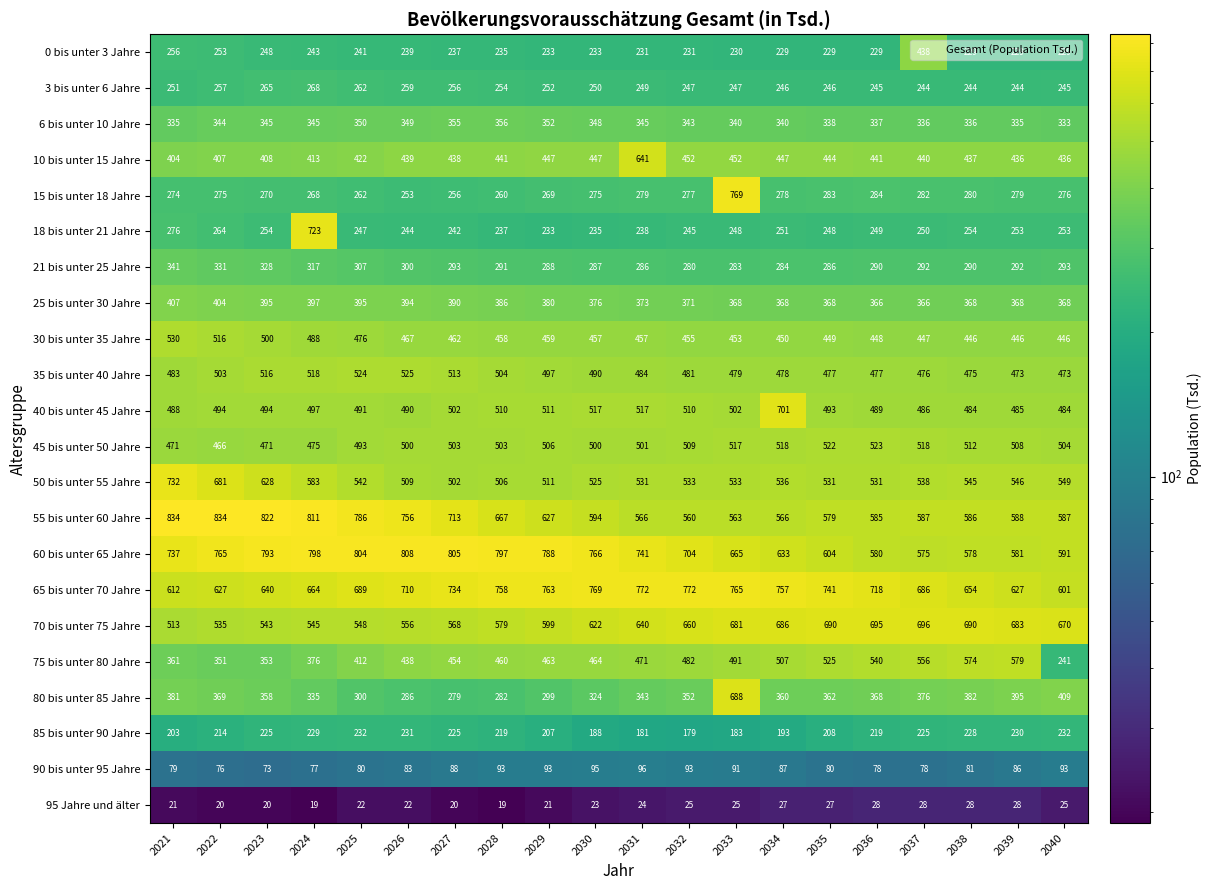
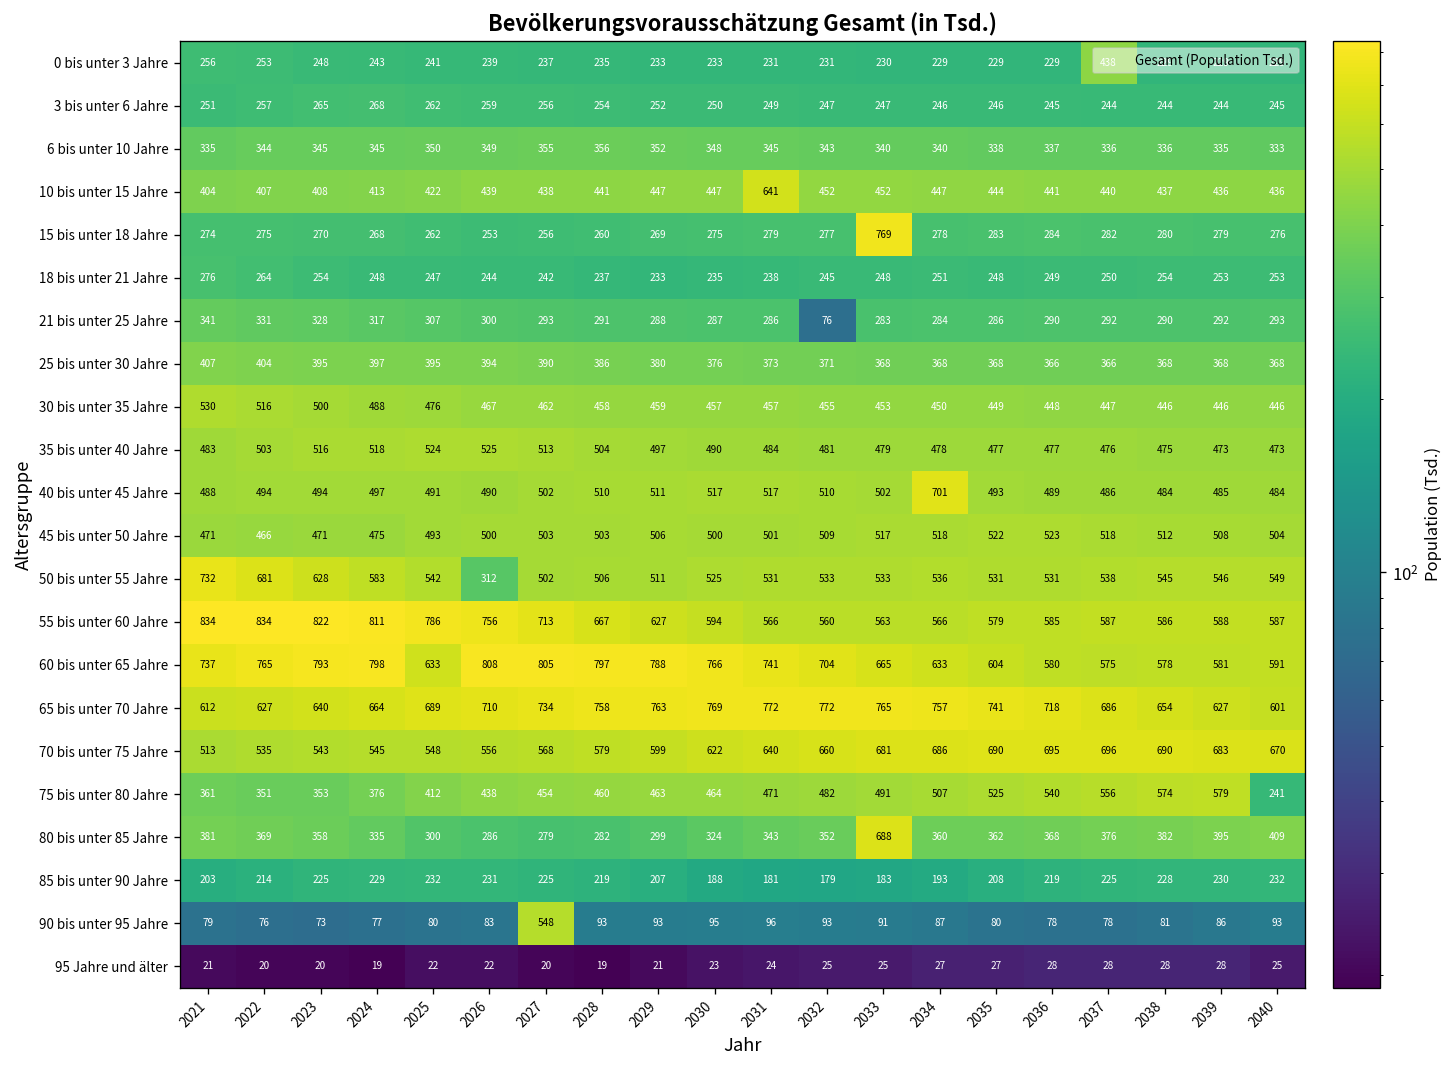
  {
    "18 bis unter 21 Jahre": {
      "2021": 276,
      "2022": 264,
      "2023": 254,
-     "2024": 723,
+     "2024": 248,
      "2025": 247,
      "2026": 244,
      "2027": 242,
      "2028": 237,
      "2029": 233,
      "2030": 235,
      "2031": 238,
      "2032": 245,
      "2033": 248,
      "2034": 251,
      "2035": 248,
      "2036": 249,
      "2037": 250,
      "2038": 254,
      "2039": 253,
      "2040": 253
    },
    "21 bis unter 25 Jahre": {
      "2021": 341,
      "2022": 331,
      "2023": 328,
      "2024": 317,
      "2025": 307,
      "2026": 300,
      "2027": 293,
      "2028": 291,
      "2029": 288,
      "2030": 287,
      "2031": 286,
-     "2032": 280,
+     "2032": 76,
      "2033": 283,
      "2034": 284,
      "2035": 286,
      "2036": 290,
      "2037": 292,
      "2038": 290,
      "2039": 292,
      "2040": 293
    },
    "50 bis unter 55 Jahre": {
      "2021": 732,
      "2022": 681,
      "2023": 628,
      "2024": 583,
      "2025": 542,
-     "2026": 509,
+     "2026": 312,
      "2027": 502,
      "2028": 506,
      "2029": 511,
      "2030": 525,
      "2031": 531,
      "2032": 533,
      "2033": 533,
      "2034": 536,
      "2035": 531,
      "2036": 531,
      "2037": 538,
      "2038": 545,
      "2039": 546,
      "2040": 549
    },
    "60 bis unter 65 Jahre": {
      "2021": 737,
      "2022": 765,
      "2023": 793,
      "2024": 798,
-     "2025": 804,
+     "2025": 633,
      "2026": 808,
      "2027": 805,
      "2028": 797,
      "2029": 788,
      "2030": 766,
      "2031": 741,
      "2032": 704,
      "2033": 665,
      "2034": 633,
      "2035": 604,
      "2036": 580,
      "2037": 575,
      "2038": 578,
      "2039": 581,
      "2040": 591
    },
    "90 bis unter 95 Jahre": {
      "2021": 79,
      "2022": 76,
      "2023": 73,
      "2024": 77,
      "2025": 80,
      "2026": 83,
-     "2027": 88,
+     "2027": 548,
      "2028": 93,
      "2029": 93,
      "2030": 95,
      "2031": 96,
      "2032": 93,
      "2033": 91,
      "2034": 87,
      "2035": 80,
      "2036": 78,
      "2037": 78,
      "2038": 81,
      "2039": 86,
      "2040": 93
    }
  }
